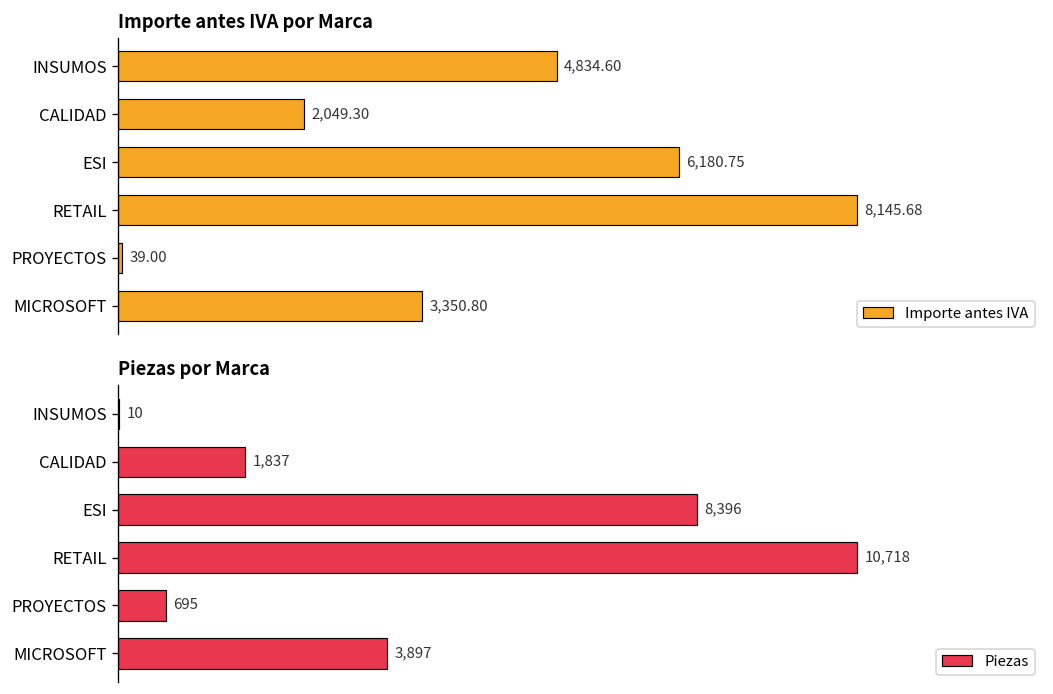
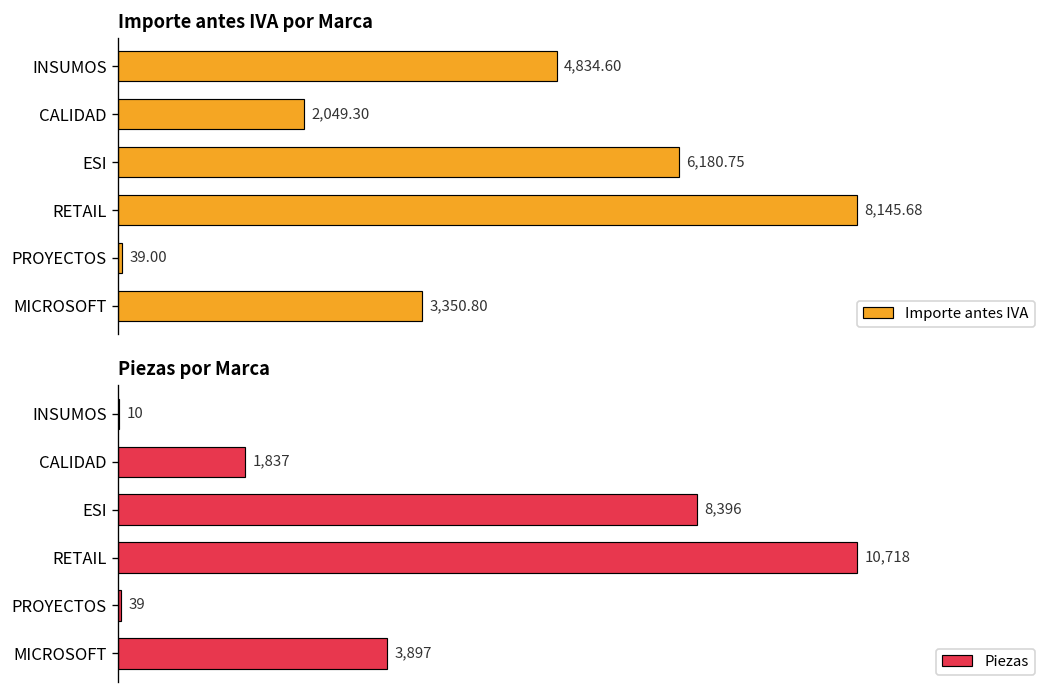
  {
    "Importe antes IVA por Marca": {
      "INSUMOS": "4,834.60",
      "CALIDAD": "2,049.30",
      "ESI": "6,180.75",
      "RETAIL": "8,145.68",
      "PROYECTOS": "39.00",
      "MICROSOFT": "3,350.80"
    },
    "Piezas por Marca": {
      "INSUMOS": "10",
      "CALIDAD": "1,837",
      "ESI": "8,396",
      "RETAIL": "10,718",
-     "PROYECTOS": "695",
+     "PROYECTOS": "39",
      "MICROSOFT": "3,897"
    }
  }
